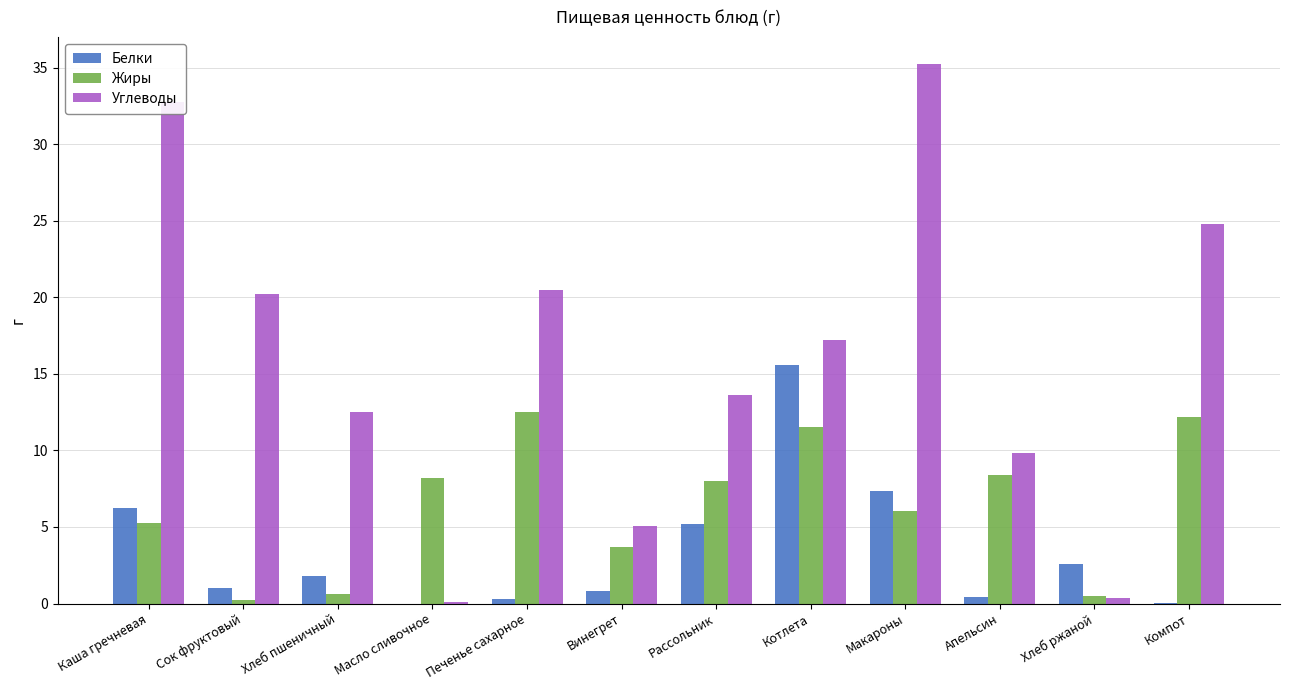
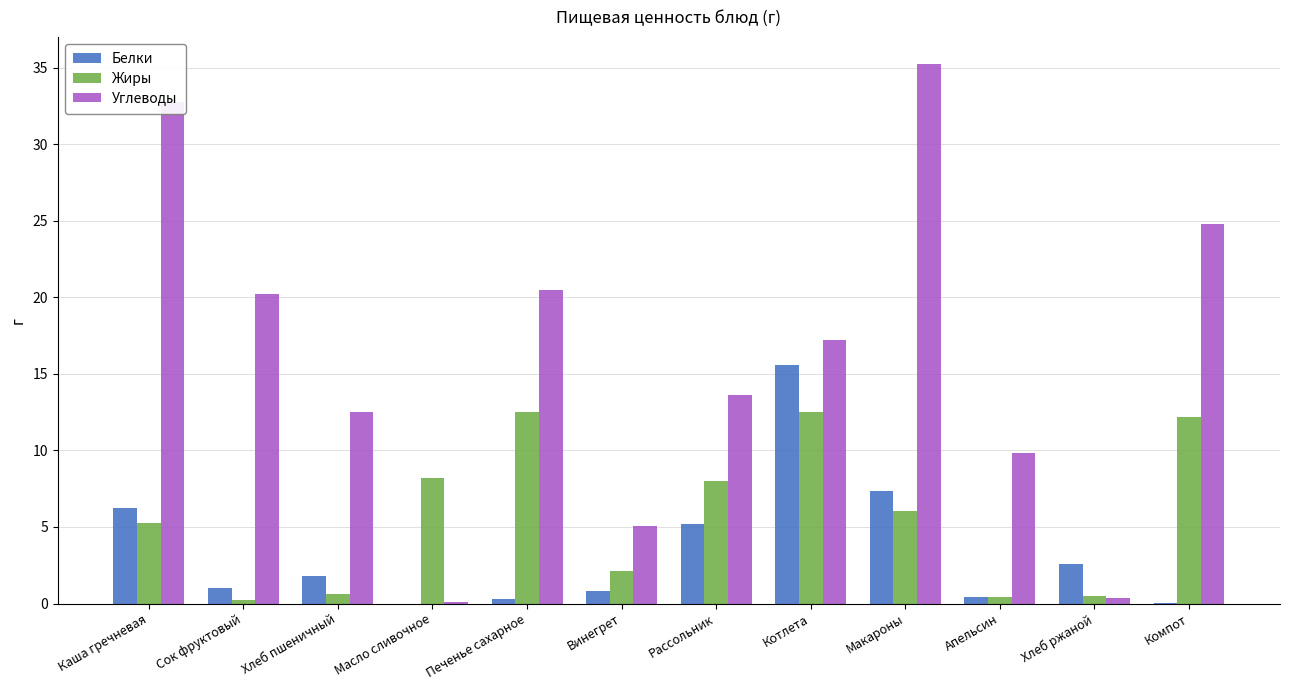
  {
    "Белки": {
      "Каша гречневая": 6.2,
      "Сок фруктовый": 1.0,
      "Хлеб пшеничный": 1.8,
      "Масло сливочное": 0.0,
      "Печенье сахарное": 0.3,
      "Винегрет": 0.8,
      "Рассольник": 5.2,
      "Котлета": 15.6,
      "Макароны": 7.4,
      "Апельсин": 0.4,
      "Хлеб ржаной": 2.6
    },
    "Жиры": {
      "Каша гречневая": 5.3,
      "Сок фруктовый": 0.2,
      "Хлеб пшеничный": 0.6,
      "Масло сливочное": 8.2,
      "Печенье сахарное": 12.5,
-     "Винегрет": 3.7,
+     "Винегрет": 2.2,
      "Рассольник": 8.0,
-     "Котлета": 11.6,
+     "Котлета": 12.5,
      "Макароны": 6.0,
-     "Апельсин": 8.4,
+     "Апельсин": 0.4,
      "Хлеб ржаной": 0.5,
      "Компот": 12.2
    },
    "Углеводы": {
      "Сок фруктовый": 20.2,
      "Хлеб пшеничный": 12.5,
      "Печенье сахарное": 20.5,
      "Винегрет": 5.1,
      "Рассольник": 13.6,
      "Котлета": 17.2,
      "Макароны": 35.3,
      "Апельсин": 9.8,
      "Хлеб ржаной": 0.4,
      "Компот": 24.8
    }
  }
